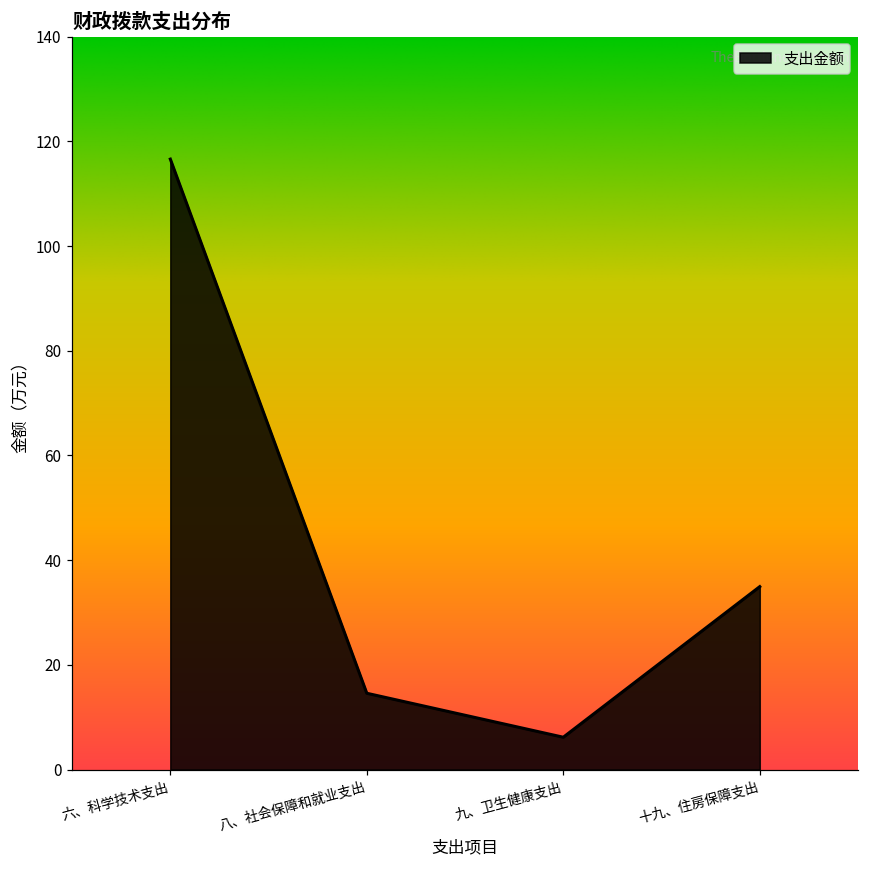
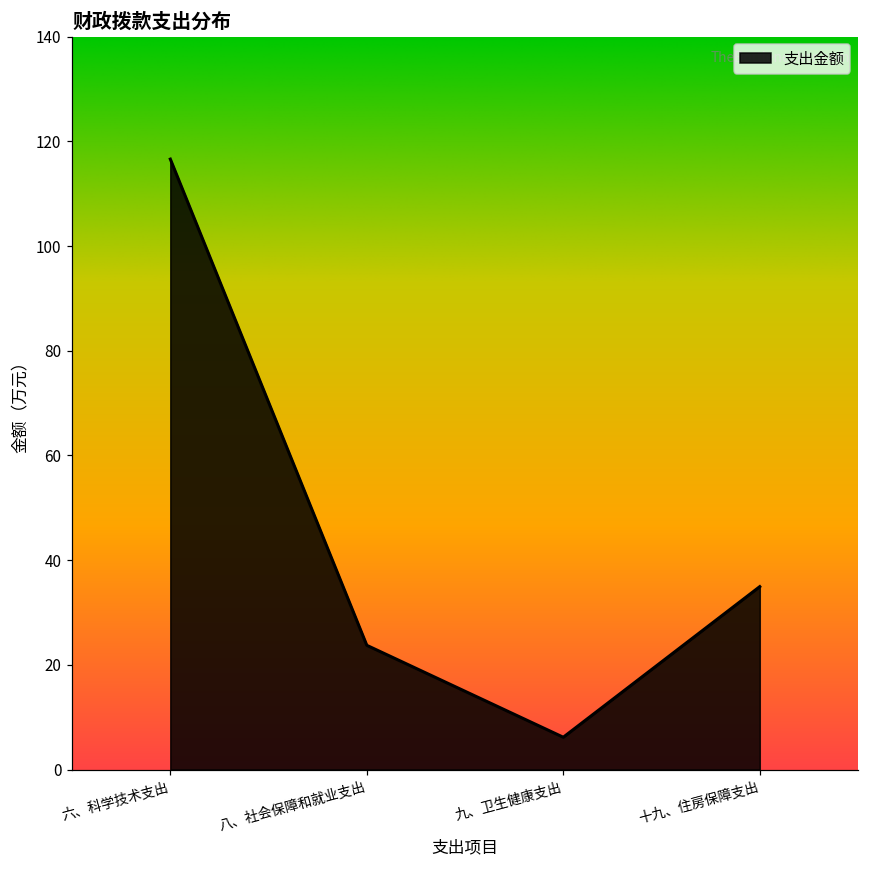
  {
    "六、科学技术支出": 117,
-   "八、社会保障和就业支出": 15,
+   "八、社会保障和就业支出": 24,
    "九、卫生健康支出": 6,
    "十九、住房保障支出": 35
  }
